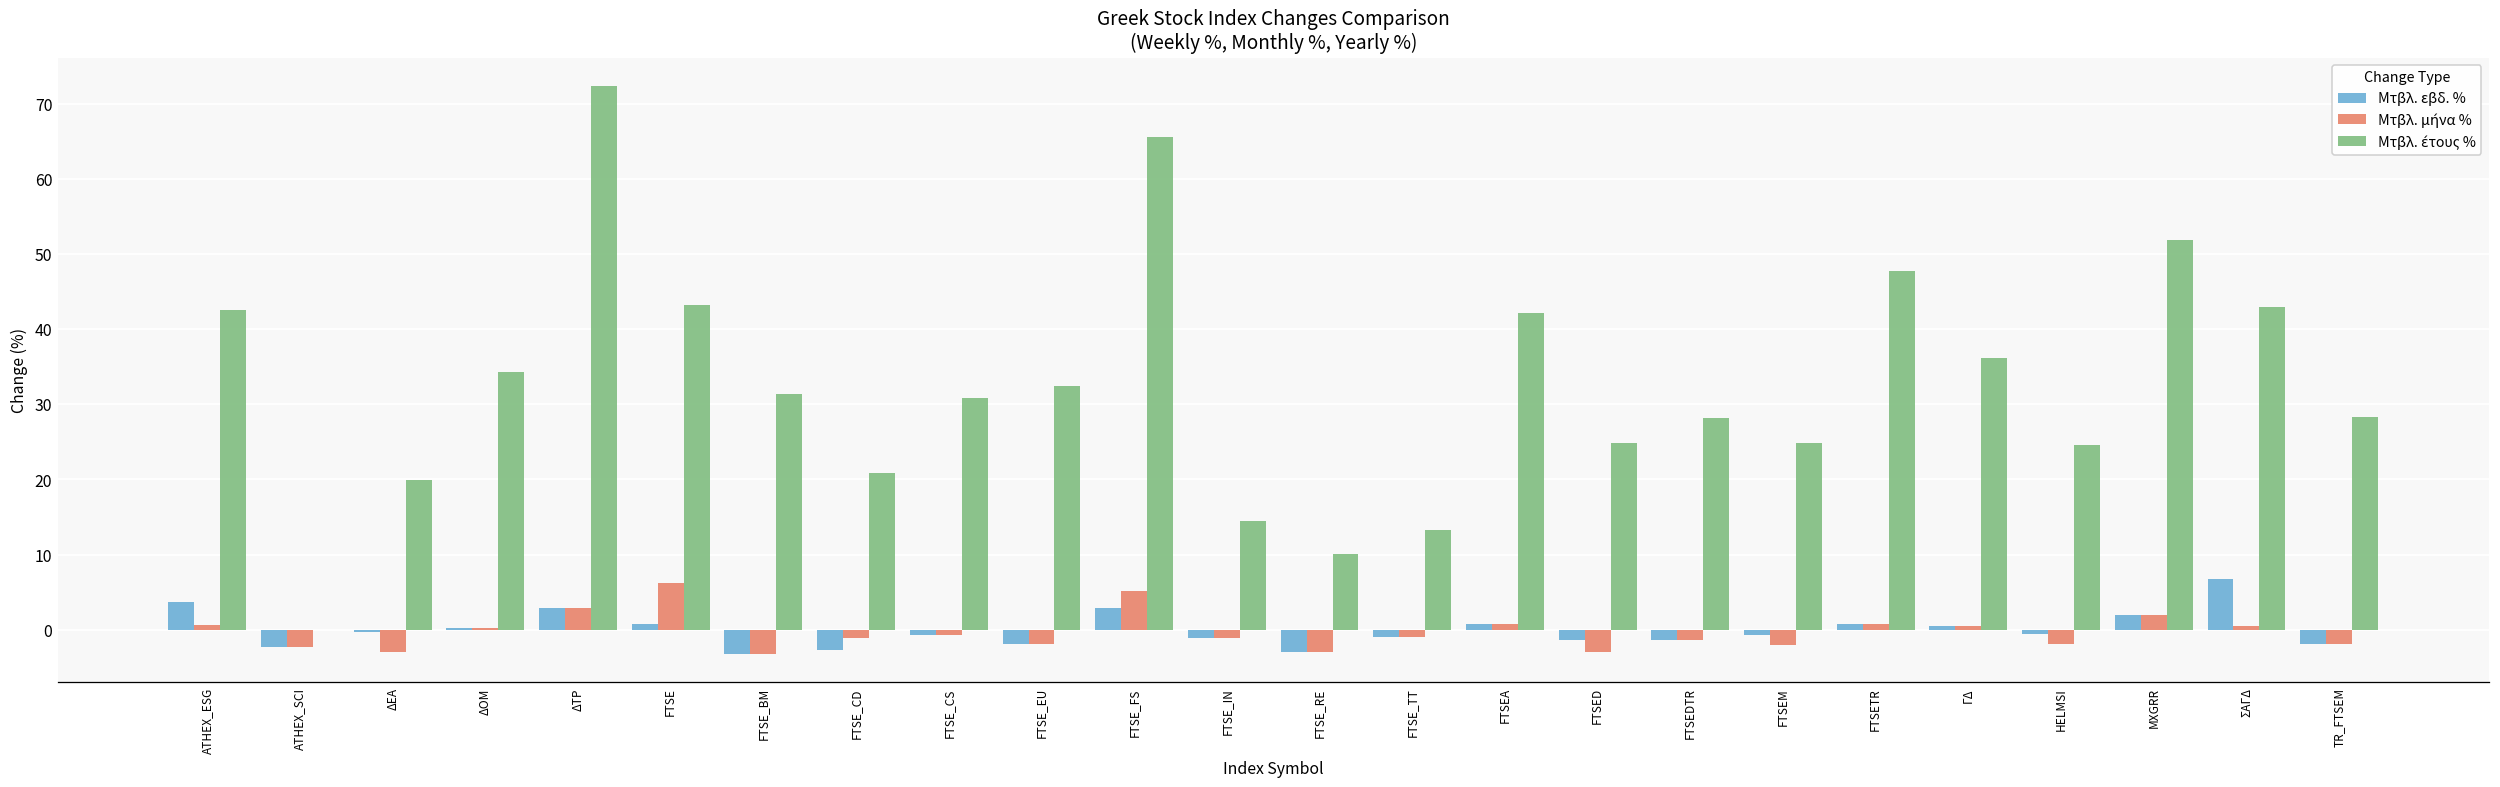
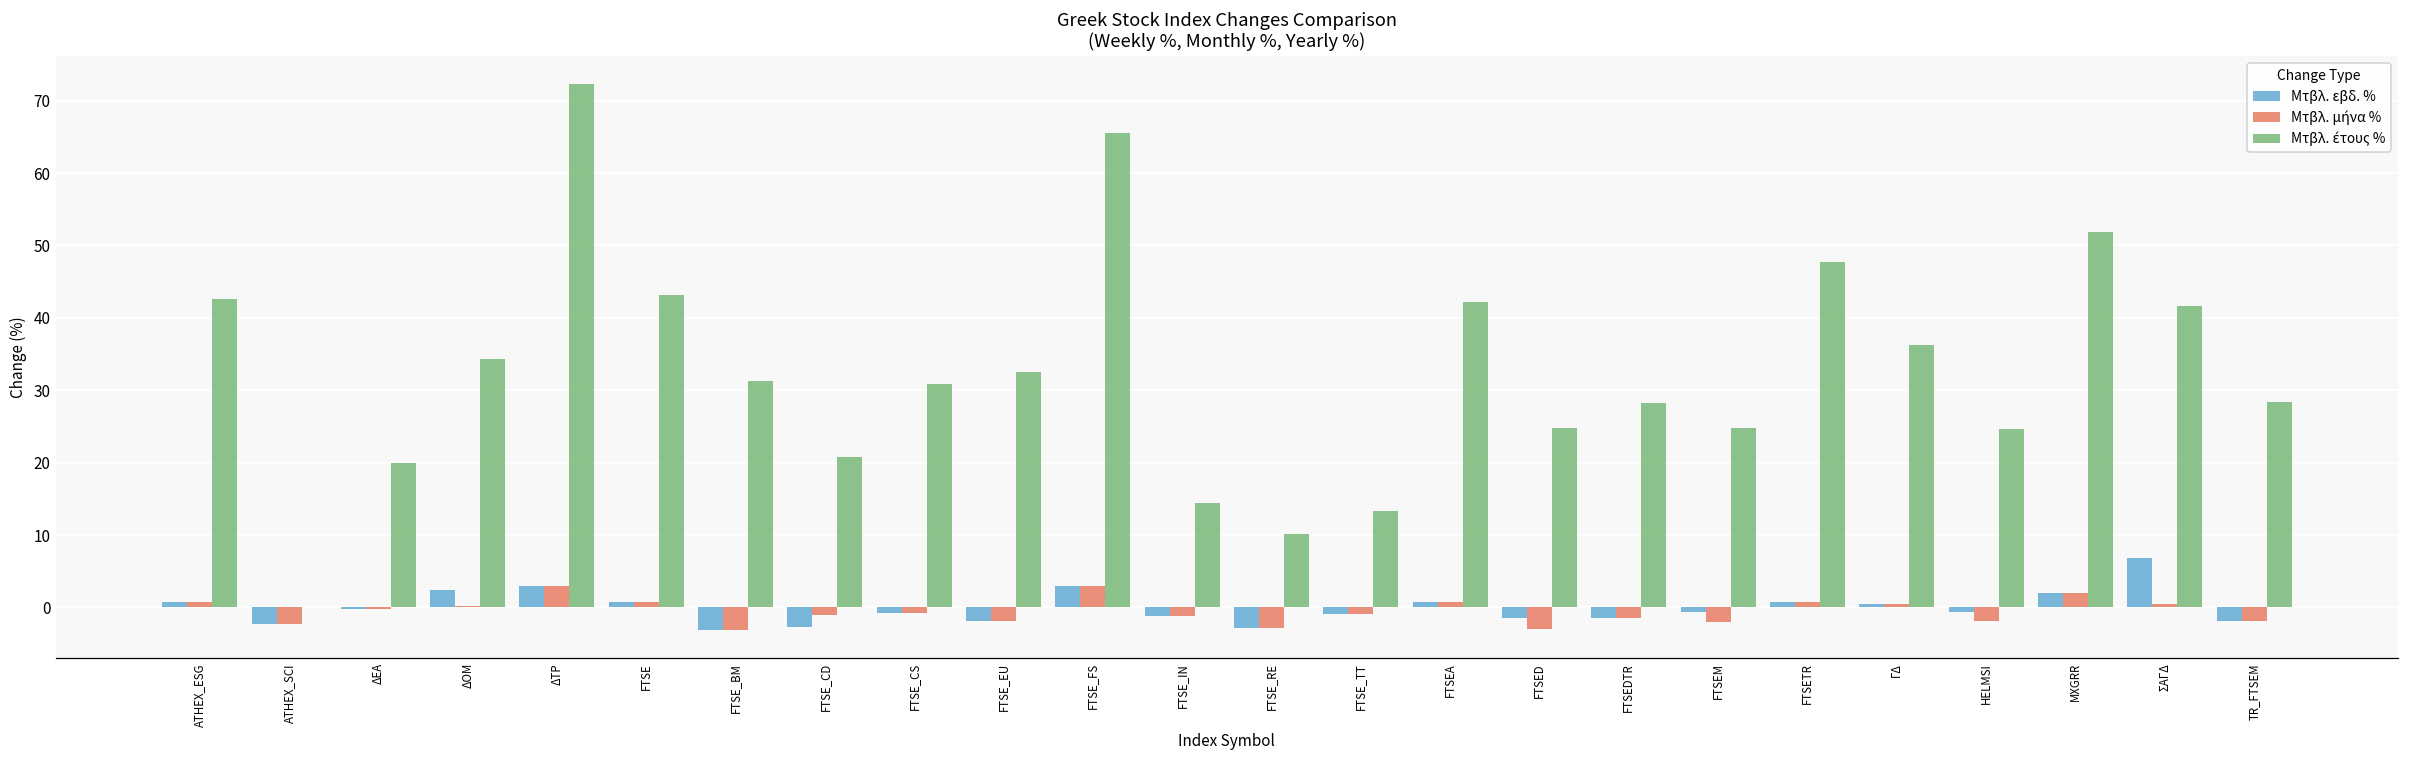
  {
    "Μτβλ. εβδ. %": {
-     "ATHEX_ESG": 4,
+     "ATHEX_ESG": 1,
      "ATHEX_SCI": -2,
-     "ΔΟΜ": 0,
+     "ΔΟΜ": 2,
      "ΔΤΡ": 3,
      "FTSE": 1,
      "FTSE_BM": -3,
      "FTSE_CD": -3,
      "FTSE_CS": -1,
      "FTSE_EU": -2,
      "FTSE_FS": 3,
      "FTSE_IN": -1,
      "FTSE_RE": -3,
      "FTSE_TT": -1,
      "FTSEA": 1,
      "FTSED": -1,
      "FTSEDTR": -1,
      "FTSEM": -1,
      "FTSETR": 1,
      "ΓΔ": 1,
      "HELMSI": -1,
      "MXGRR": 2,
      "ΣΑΓΔ": 7,
      "TR_FTSEM": -2
    },
    "Μτβλ. μήνα %": {
      "ATHEX_ESG": 1,
      "ATHEX_SCI": -2,
-     "ΔΕΑ": -3,
+     "ΔΕΑ": 0,
      "ΔΤΡ": 3,
-     "FTSE": 6,
+     "FTSE": 1,
      "FTSE_BM": -3,
      "FTSE_CD": -1,
      "FTSE_CS": -1,
      "FTSE_EU": -2,
-     "FTSE_FS": 5,
+     "FTSE_FS": 3,
      "FTSE_IN": -1,
      "FTSE_RE": -3,
      "FTSE_TT": -1,
      "FTSEA": 1,
      "FTSED": -3,
      "FTSEDTR": -1,
      "FTSEM": -2,
      "FTSETR": 1,
      "ΓΔ": 1,
      "HELMSI": -2,
      "MXGRR": 2,
      "ΣΑΓΔ": 1,
      "TR_FTSEM": -2
    },
    "Μτβλ. έτους %": {
      "ATHEX_ESG": 43,
      "ATHEX_SCI": 0,
      "ΔΕΑ": 20,
      "ΔΟΜ": 34,
      "ΔΤΡ": 72,
      "FTSE": 43,
      "FTSE_BM": 31,
      "FTSE_CD": 21,
      "FTSE_CS": 31,
      "FTSE_EU": 32,
      "FTSE_FS": 66,
      "FTSE_IN": 14,
      "FTSE_RE": 10,
      "FTSE_TT": 13,
      "FTSEA": 42,
      "FTSED": 25,
      "FTSEDTR": 28,
      "FTSEM": 25,
      "FTSETR": 48,
      "ΓΔ": 36,
      "HELMSI": 25,
      "MXGRR": 52,
-     "ΣΑΓΔ": 43,
+     "ΣΑΓΔ": 42,
      "TR_FTSEM": 28
    }
  }
